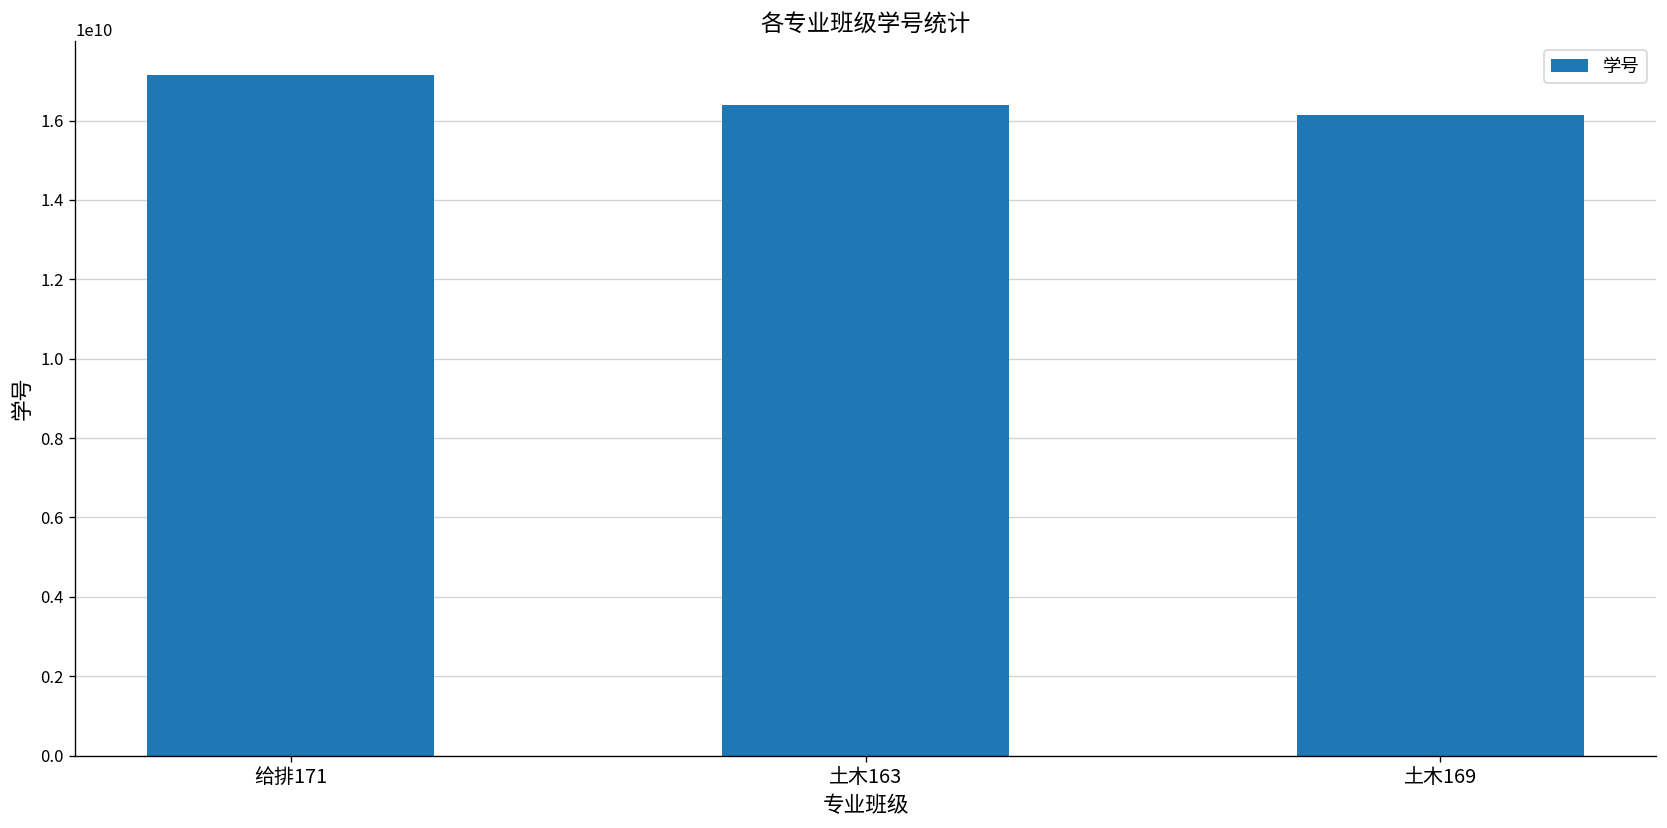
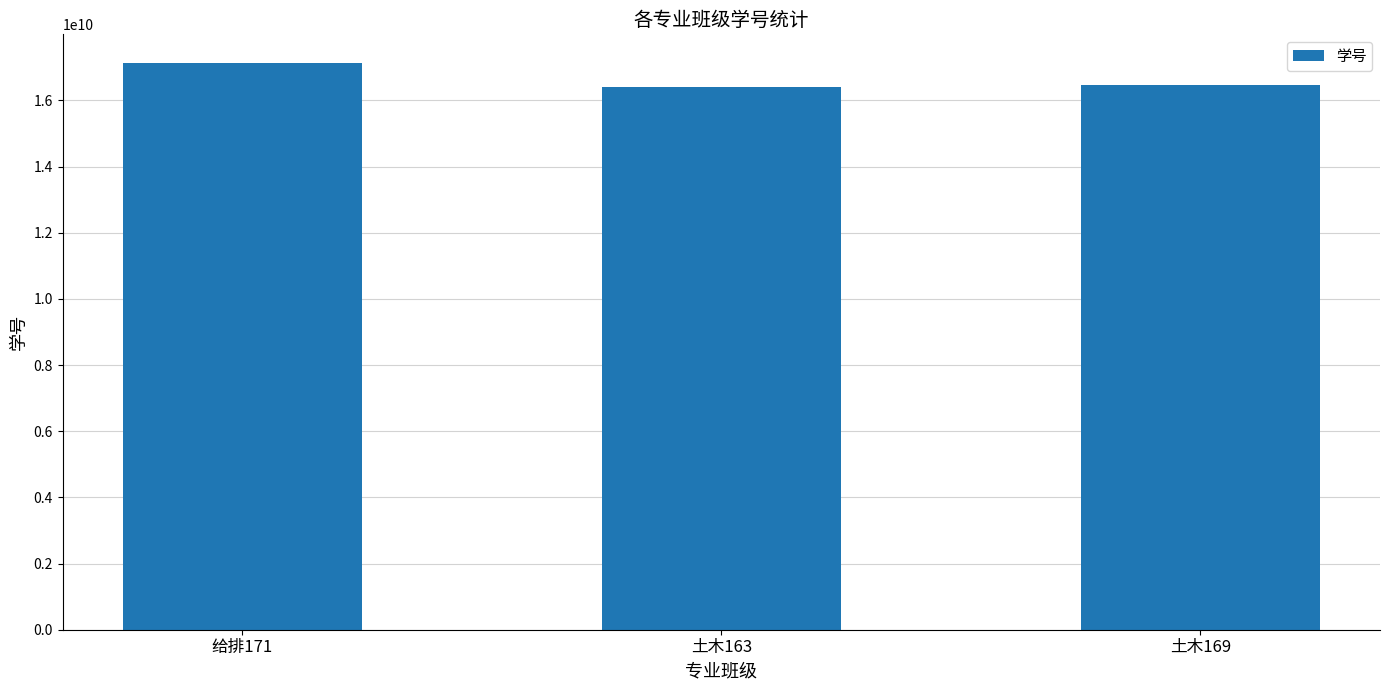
  {
    "给排171": 17100000000,
    "土木163": 16400000000,
-   "土木169": 16100000000
+   "土木169": 16500000000
  }
